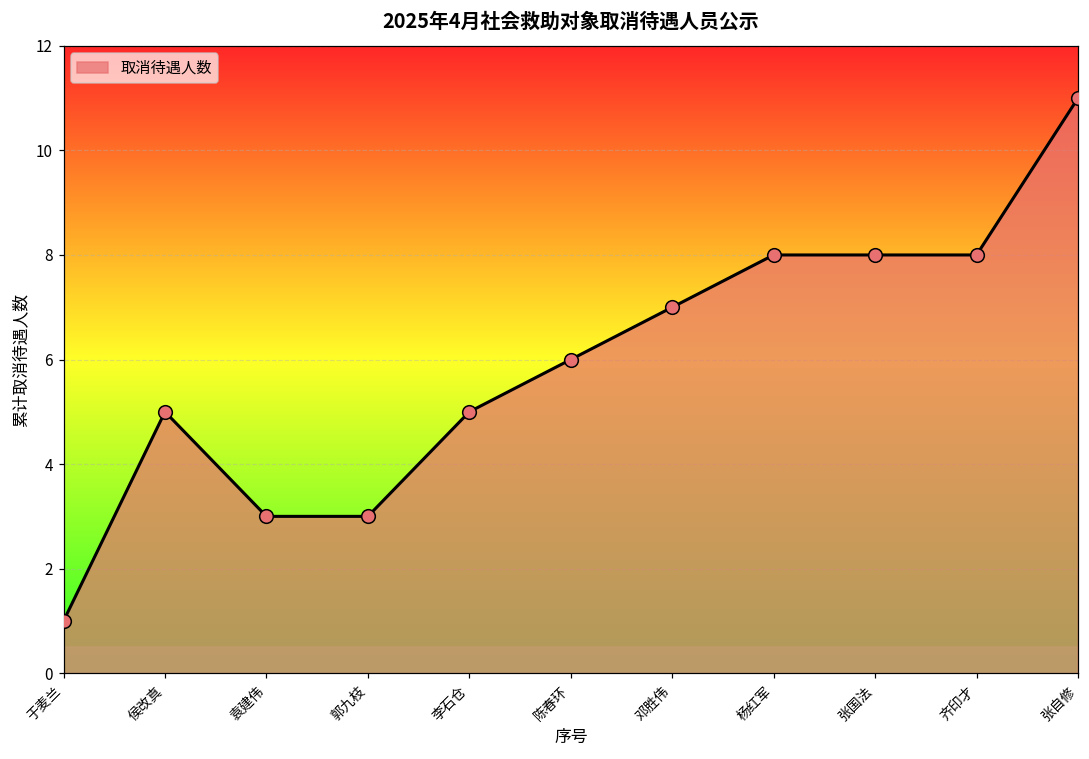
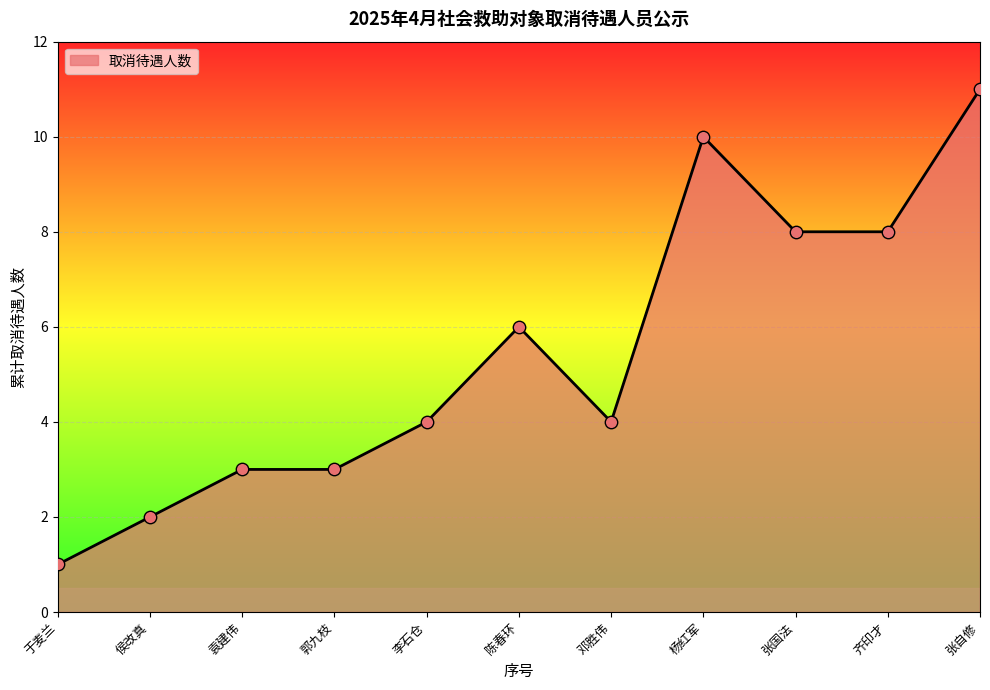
  {
    "于麦兰": 1,
-   "侯改真": 5,
+   "侯改真": 2,
    "袁建伟": 3,
    "郭九枝": 3,
-   "李石仓": 5,
+   "李石仓": 4,
    "陈春环": 6,
-   "邓胜伟": 7,
-   "杨红军": 8,
+   "邓胜伟": 4,
+   "杨红军": 10,
    "张国法": 8,
    "齐印才": 8,
    "张自修": 11
  }
